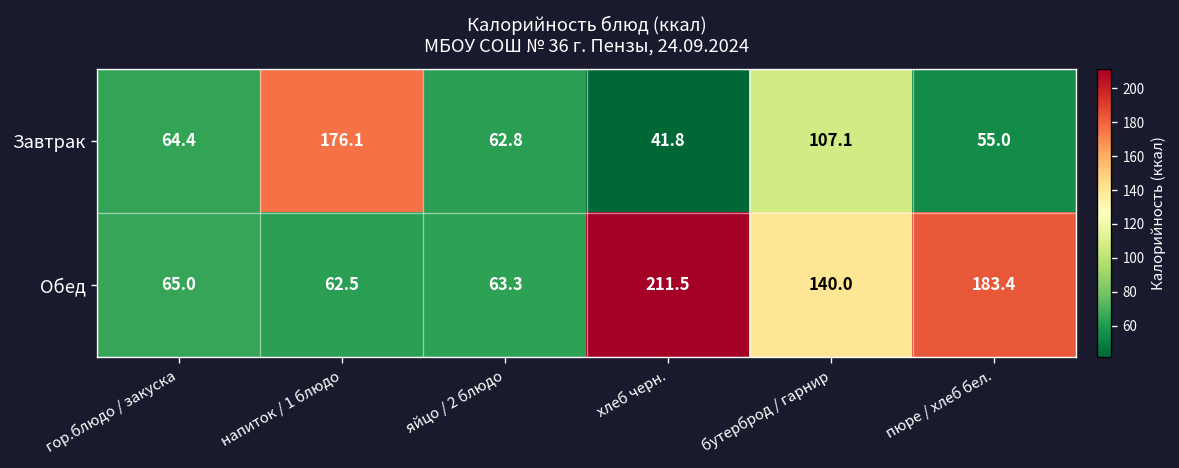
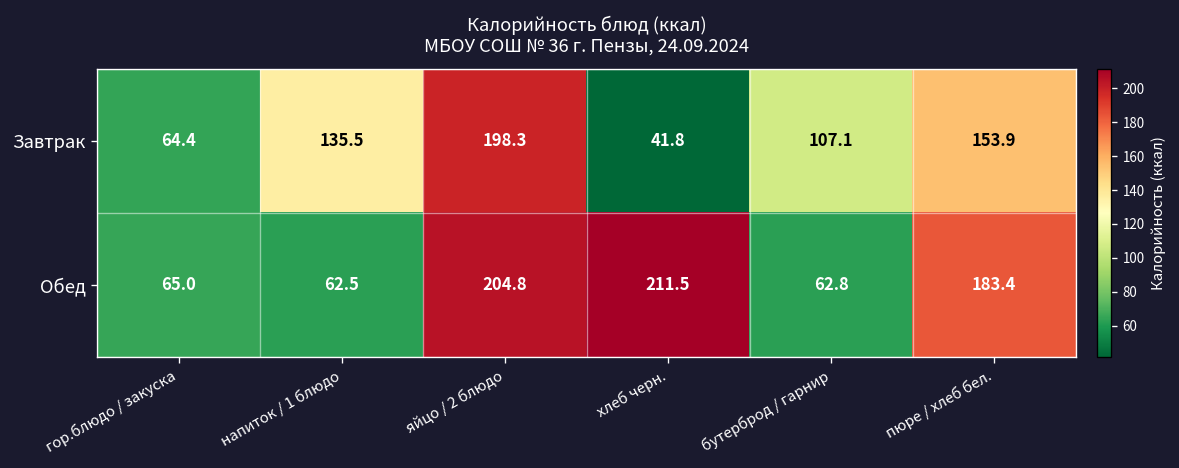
  {
    "Завтрак": {
      "гор.блюдо / закуска": 64.4,
-     "напиток / 1 блюдо": 176.1,
-     "яйцо / 2 блюдо": 62.8,
+     "напиток / 1 блюдо": 135.5,
+     "яйцо / 2 блюдо": 198.3,
      "хлеб черн.": 41.8,
      "бутерброд / гарнир": 107.1,
-     "пюре / хлеб бел.": 55.0
+     "пюре / хлеб бел.": 153.9
    },
    "Обед": {
      "гор.блюдо / закуска": 65.0,
      "напиток / 1 блюдо": 62.5,
-     "яйцо / 2 блюдо": 63.3,
+     "яйцо / 2 блюдо": 204.8,
      "хлеб черн.": 211.5,
-     "бутерброд / гарнир": 140.0,
+     "бутерброд / гарнир": 62.8,
      "пюре / хлеб бел.": 183.4
    }
  }
